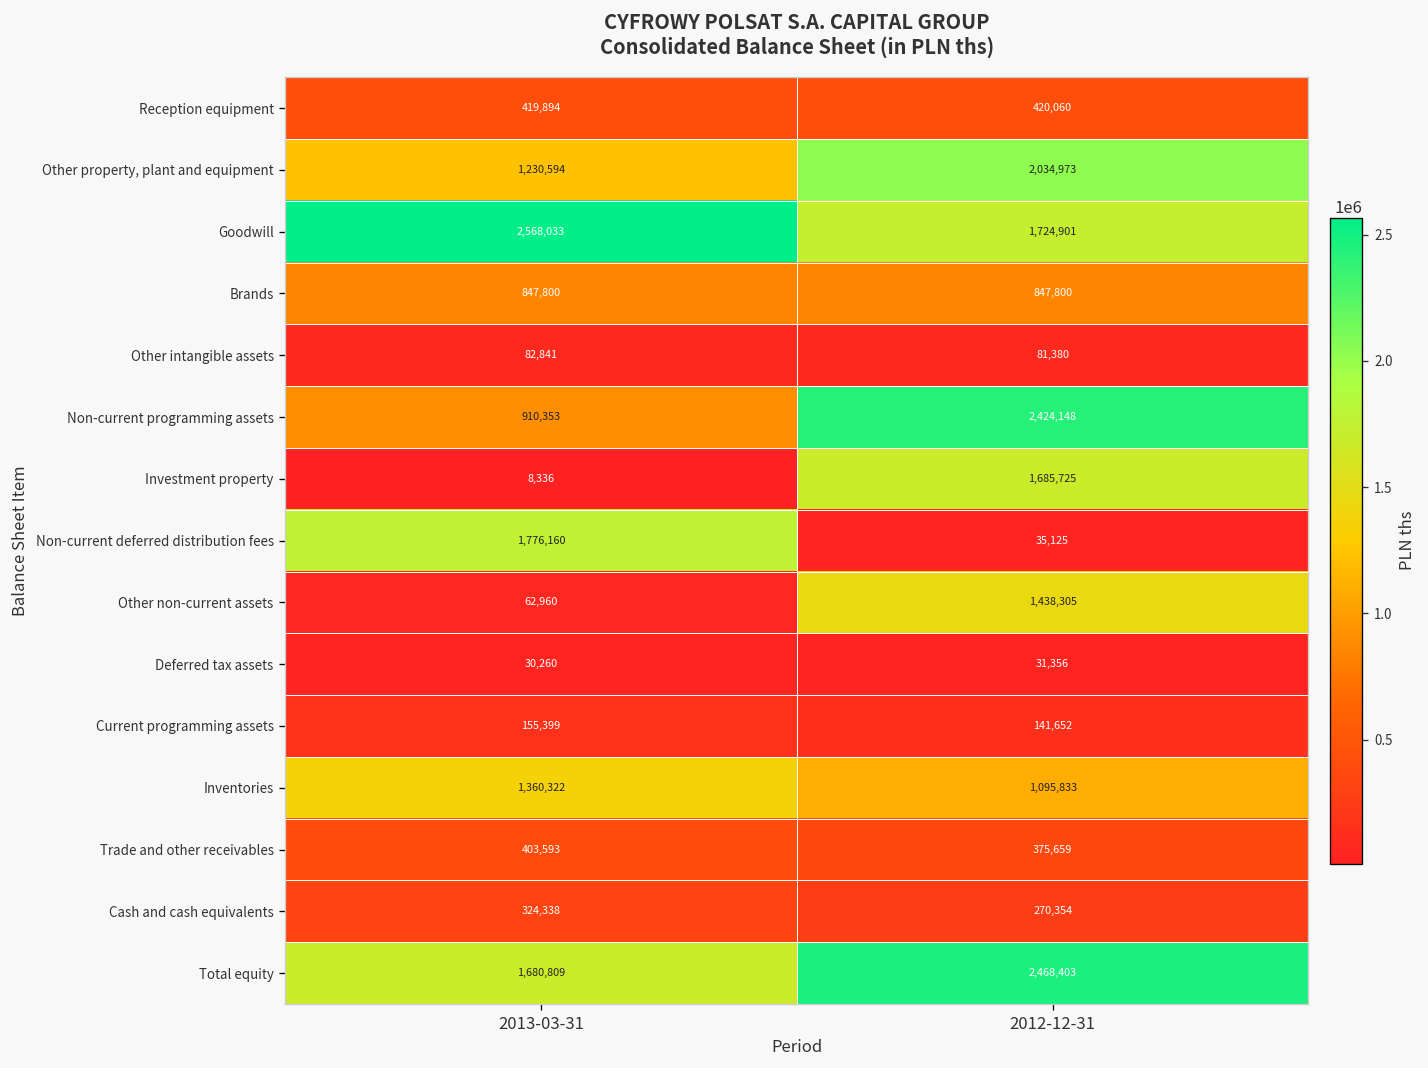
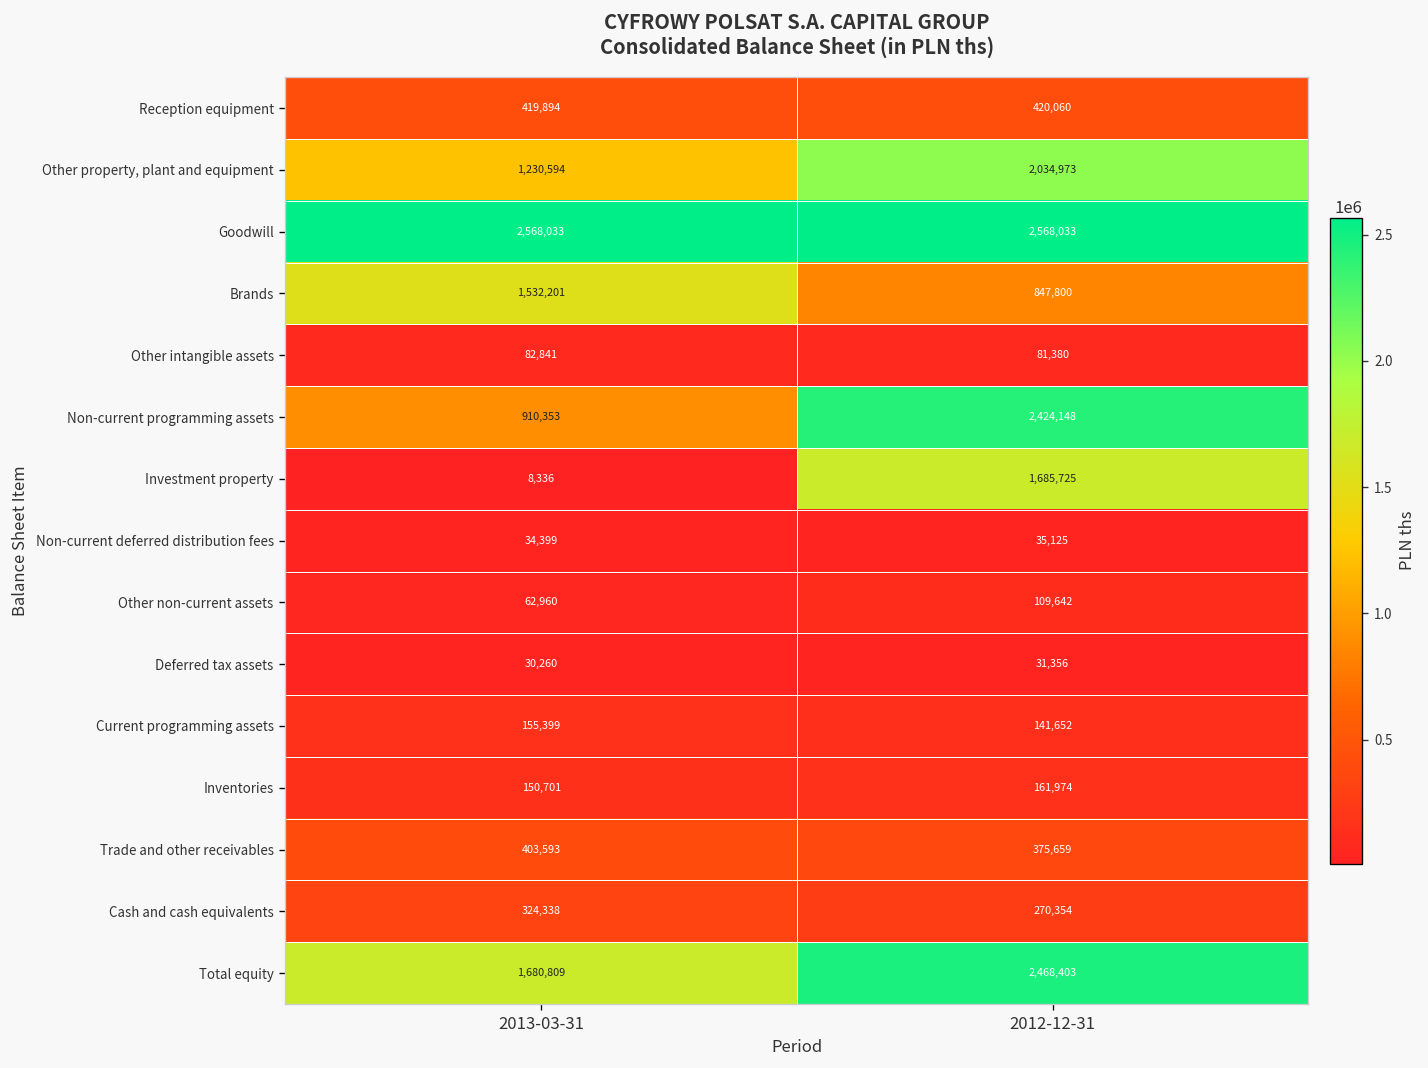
  {
    "Reception equipment": {
      "2013-03-31": "419,894",
      "2012-12-31": "420,060"
    },
    "Other property, plant and equipment": {
      "2013-03-31": "1,230,594",
      "2012-12-31": "2,034,973"
    },
    "Goodwill": {
      "2013-03-31": "2,568,033",
-     "2012-12-31": "1,724,901"
+     "2012-12-31": "2,568,033"
    },
    "Brands": {
-     "2013-03-31": "847,800",
+     "2013-03-31": "1,532,201",
      "2012-12-31": "847,800"
    },
    "Other intangible assets": {
      "2013-03-31": "82,841",
      "2012-12-31": "81,380"
    },
    "Non-current programming assets": {
      "2013-03-31": "910,353",
      "2012-12-31": "2,424,148"
    },
    "Investment property": {
      "2013-03-31": "8,336",
      "2012-12-31": "1,685,725"
    },
    "Non-current deferred distribution fees": {
-     "2013-03-31": "1,776,160",
+     "2013-03-31": "34,399",
      "2012-12-31": "35,125"
    },
    "Other non-current assets": {
      "2013-03-31": "62,960",
-     "2012-12-31": "1,438,305"
+     "2012-12-31": "109,642"
    },
    "Deferred tax assets": {
      "2013-03-31": "30,260",
      "2012-12-31": "31,356"
    },
    "Current programming assets": {
      "2013-03-31": "155,399",
      "2012-12-31": "141,652"
    },
    "Inventories": {
-     "2013-03-31": "1,360,322",
-     "2012-12-31": "1,095,833"
+     "2013-03-31": "150,701",
+     "2012-12-31": "161,974"
    },
    "Trade and other receivables": {
      "2013-03-31": "403,593",
      "2012-12-31": "375,659"
    },
    "Cash and cash equivalents": {
      "2013-03-31": "324,338",
      "2012-12-31": "270,354"
    },
    "Total equity": {
      "2013-03-31": "1,680,809",
      "2012-12-31": "2,468,403"
    }
  }
